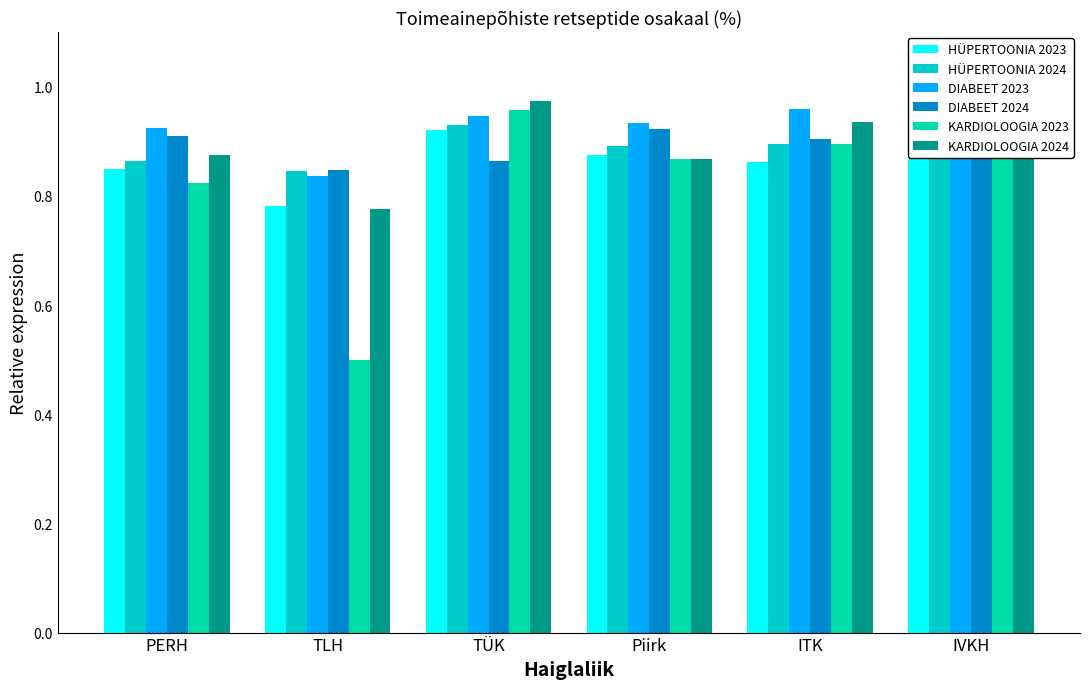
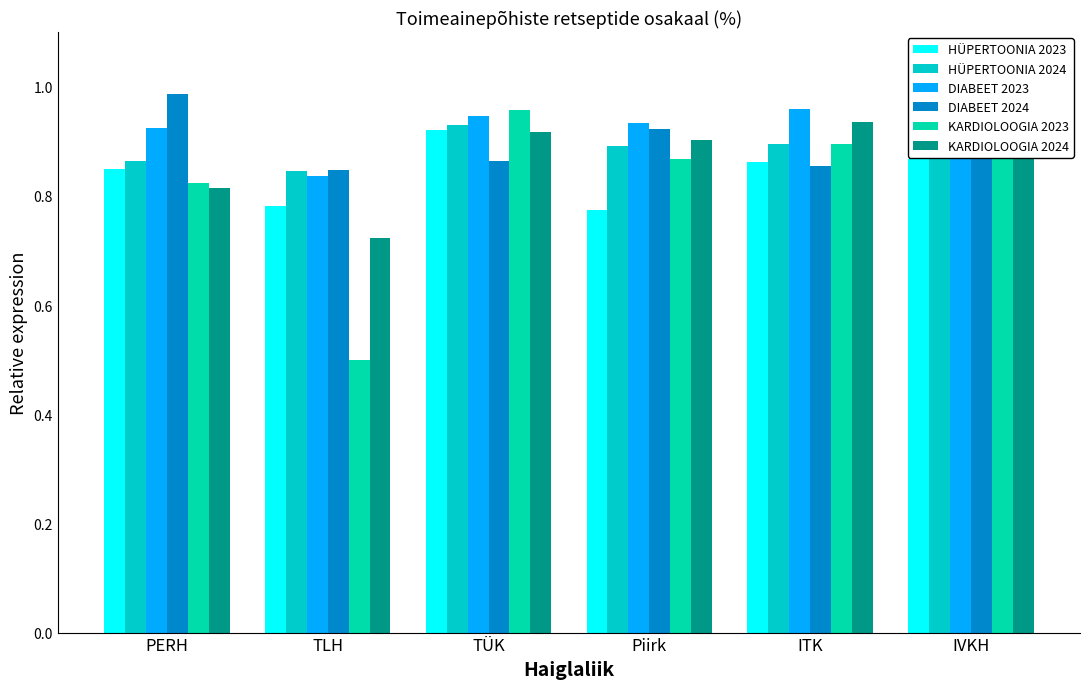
  {
    "HÜPERTOONIA 2023": {
      "PERH": 0.85,
      "TLH": 0.78,
      "TÜK": 0.92,
-     "Piirk": 0.88,
+     "Piirk": 0.77,
      "ITK": 0.86,
      "IVKH": 0.87
    },
    "DIABEET 2023": {
      "PERH": 0.92,
      "TLH": 0.84,
      "TÜK": 0.95,
      "Piirk": 0.93,
      "ITK": 0.96
    },
    "DIABEET 2024": {
-     "PERH": 0.91,
+     "PERH": 0.99,
      "TLH": 0.85,
      "TÜK": 0.86,
      "Piirk": 0.92,
-     "ITK": 0.90
+     "ITK": 0.85
    },
    "KARDIOLOOGIA 2024": {
-     "PERH": 0.88,
-     "TLH": 0.78,
-     "TÜK": 0.97,
-     "Piirk": 0.87,
+     "PERH": 0.81,
+     "TLH": 0.72,
+     "TÜK": 0.92,
+     "Piirk": 0.90,
      "ITK": 0.94
    }
  }
